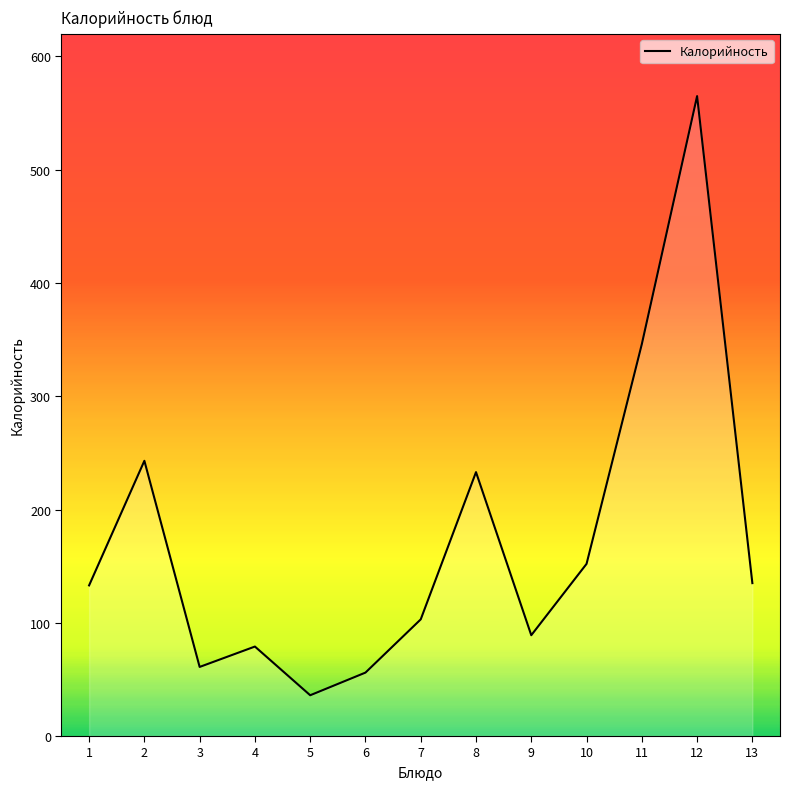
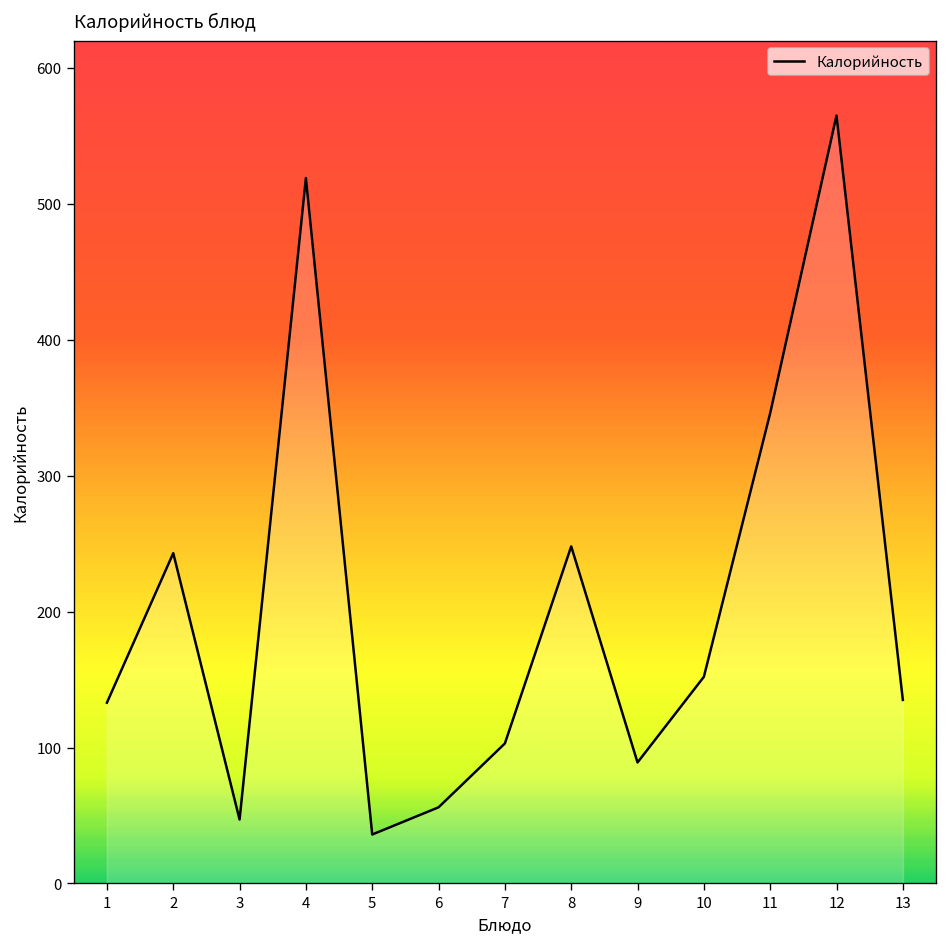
  {
    "1": 133,
    "2": 243,
-   "3": 61,
-   "4": 79,
+   "3": 47,
+   "4": 519,
    "5": 36,
    "6": 56,
    "7": 103,
-   "8": 233,
+   "8": 248,
    "9": 89,
    "10": 152,
    "11": 346,
    "12": 565,
    "13": 135
  }
